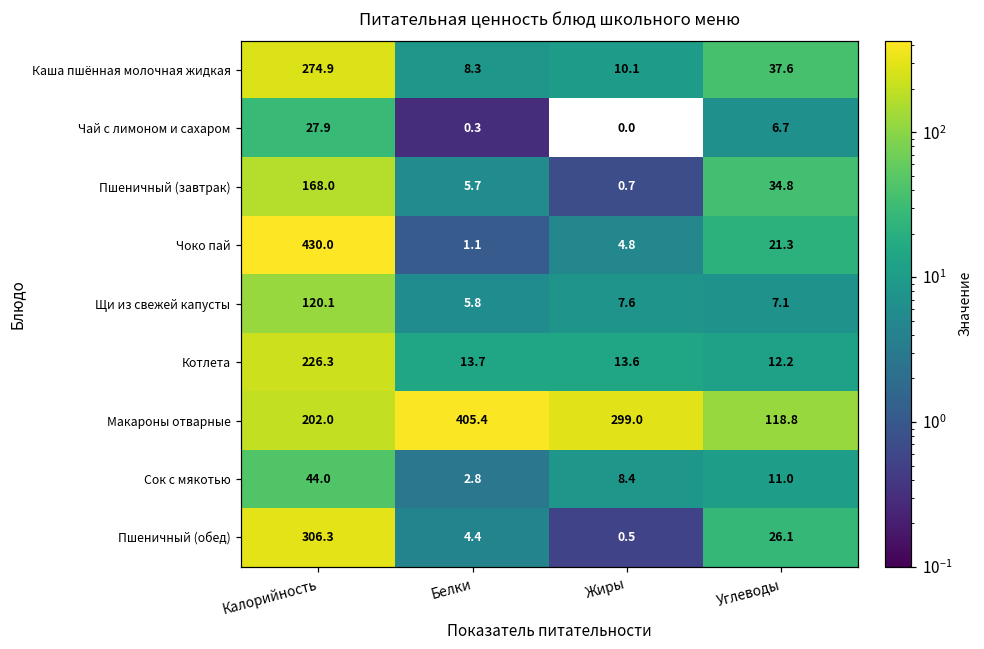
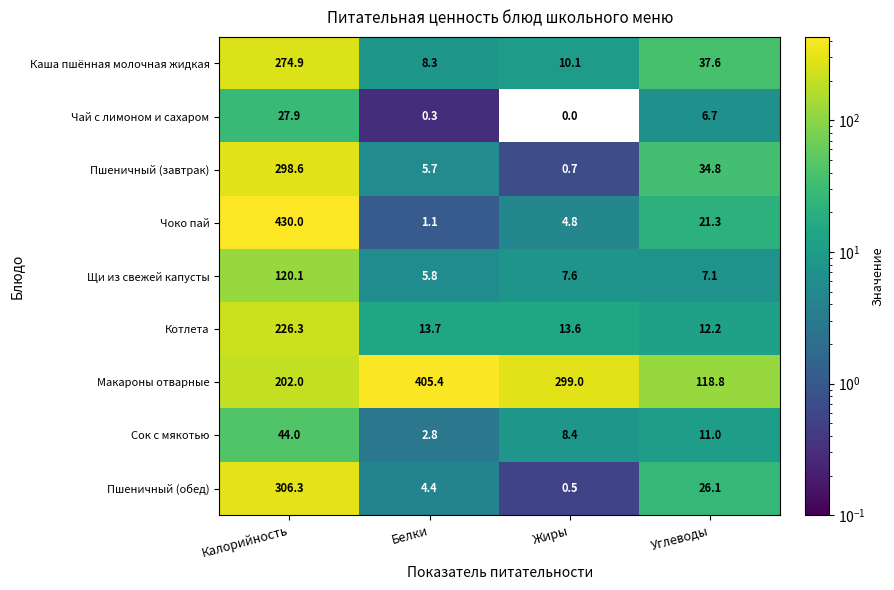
  {
    "Каша пшённая молочная жидкая": {
      "Калорийность": 274.9,
      "Белки": 8.3,
      "Жиры": 10.1,
      "Углеводы": 37.6
    },
    "Чай с лимоном и сахаром": {
      "Калорийность": 27.9,
      "Белки": 0.3,
      "Жиры": 0.0,
      "Углеводы": 6.7
    },
    "Пшеничный (завтрак)": {
-     "Калорийность": 168.0,
+     "Калорийность": 298.6,
      "Белки": 5.7,
      "Жиры": 0.7,
      "Углеводы": 34.8
    },
    "Чоко пай": {
      "Калорийность": 430.0,
      "Белки": 1.1,
      "Жиры": 4.8,
      "Углеводы": 21.3
    },
    "Щи из свежей капусты": {
      "Калорийность": 120.1,
      "Белки": 5.8,
      "Жиры": 7.6,
      "Углеводы": 7.1
    },
    "Котлета": {
      "Калорийность": 226.3,
      "Белки": 13.7,
      "Жиры": 13.6,
      "Углеводы": 12.2
    },
    "Макароны отварные": {
      "Калорийность": 202.0,
      "Белки": 405.4,
      "Жиры": 299.0,
      "Углеводы": 118.8
    },
    "Сок с мякотью": {
      "Калорийность": 44.0,
      "Белки": 2.8,
      "Жиры": 8.4,
      "Углеводы": 11.0
    },
    "Пшеничный (обед)": {
      "Калорийность": 306.3,
      "Белки": 4.4,
      "Жиры": 0.5,
      "Углеводы": 26.1
    }
  }
